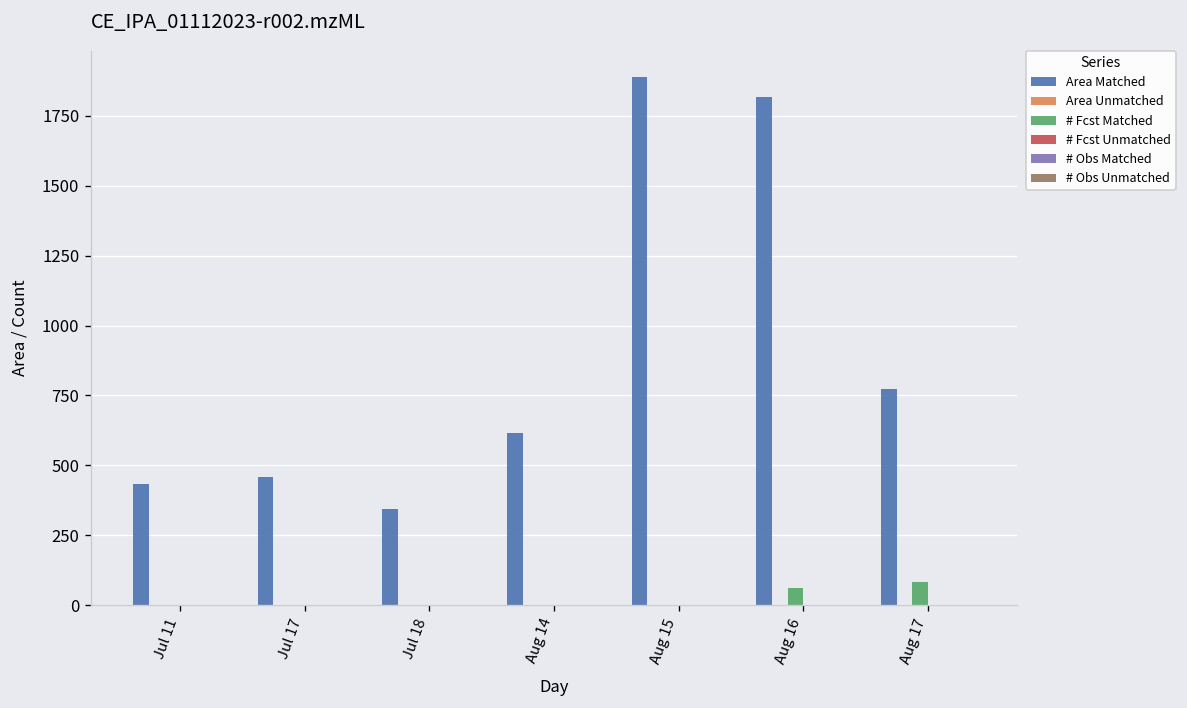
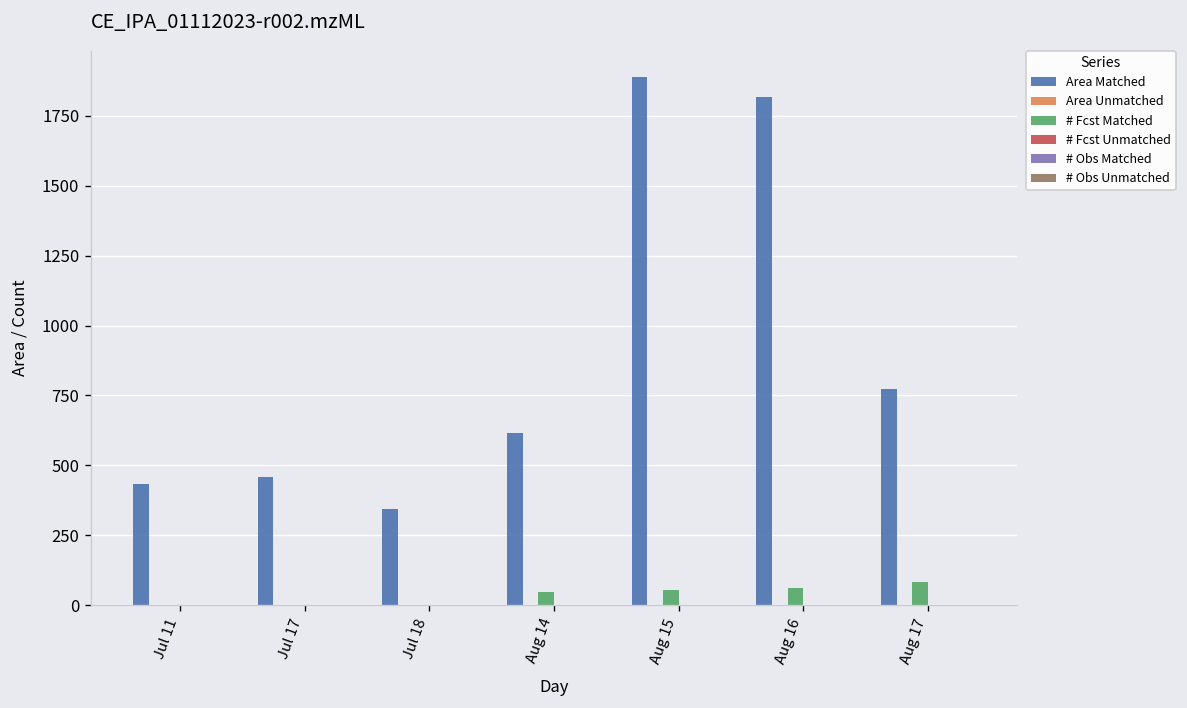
  {
    "# Fcst Matched": {
      "Jul 11": 0,
      "Jul 18": 0,
-     "Aug 14": 0,
-     "Aug 15": 0,
+     "Aug 14": 50,
+     "Aug 15": 60,
      "Aug 16": 60,
      "Aug 17": 80
    },
    "# Obs Unmatched": {
      "Jul 11": 0,
      "Jul 17": 0,
      "Jul 18": 0,
      "Aug 14": 0,
      "Aug 15": 0,
      "Aug 16": 0,
      "Aug 17": 0
    }
  }
